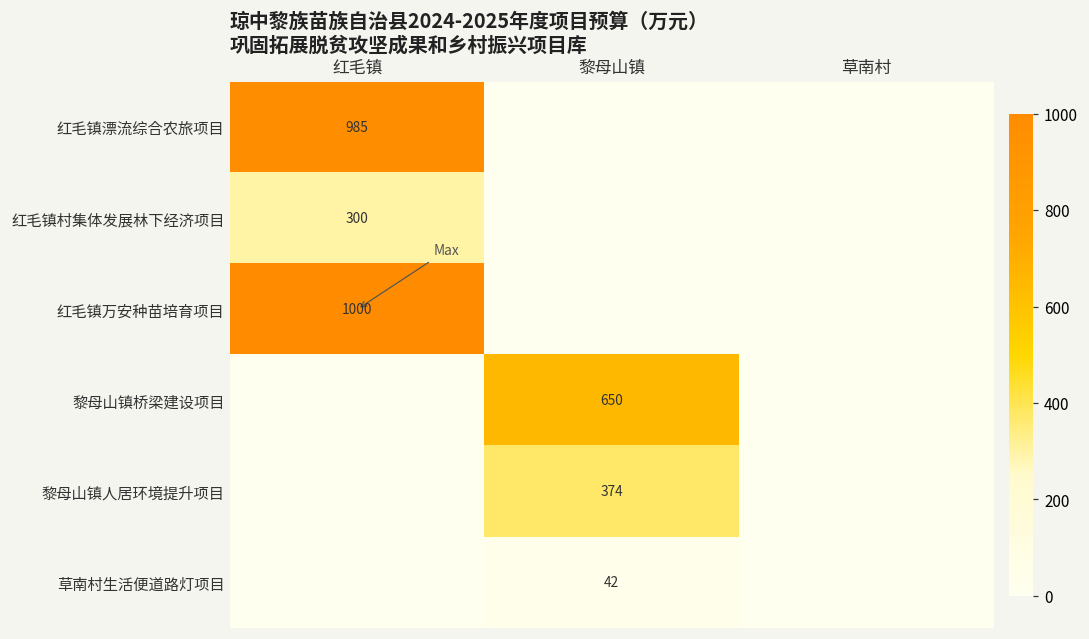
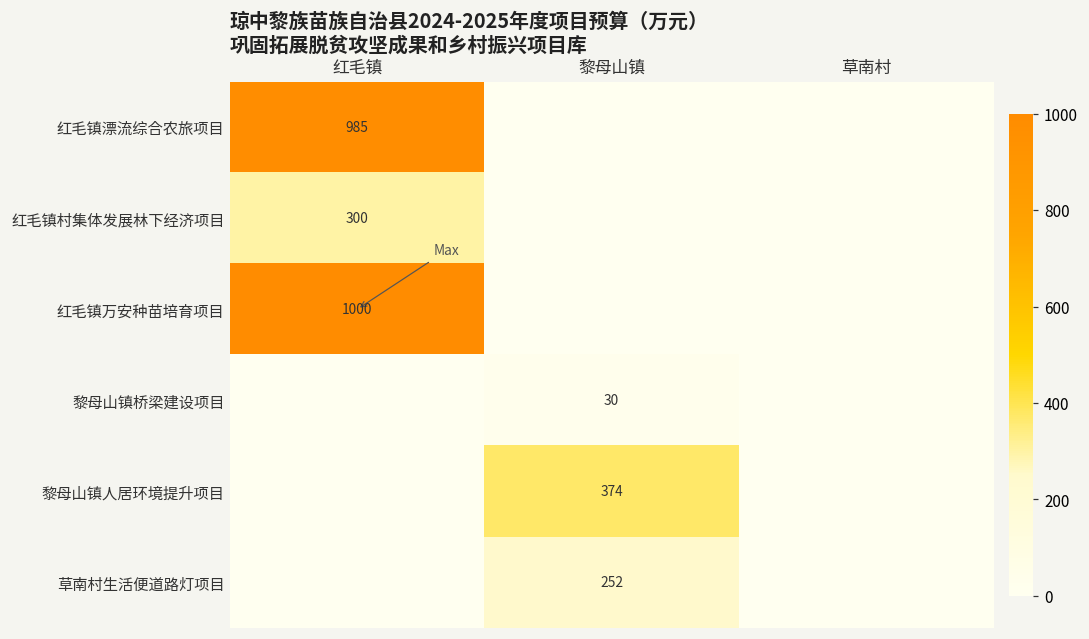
  {
    "红毛镇漂流综合农旅项目": {
      "红毛镇": 985
    },
    "红毛镇村集体发展林下经济项目": {
      "红毛镇": 300
    },
    "黎母山镇桥梁建设项目": {
-     "黎母山镇": 650
+     "黎母山镇": 30
    },
    "黎母山镇人居环境提升项目": {
      "黎母山镇": 374
    },
    "草南村生活便道路灯项目": {
-     "黎母山镇": 42
+     "黎母山镇": 252
    }
  }
